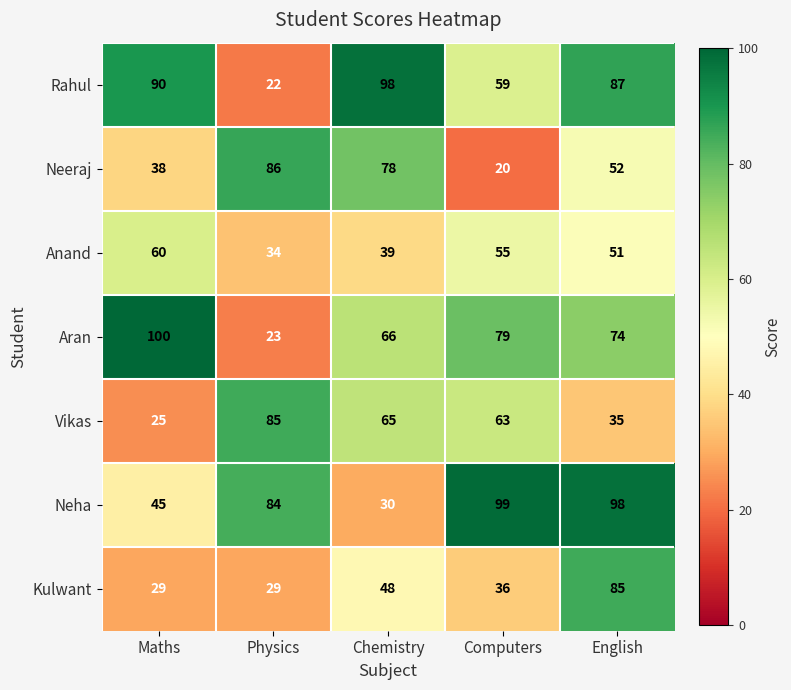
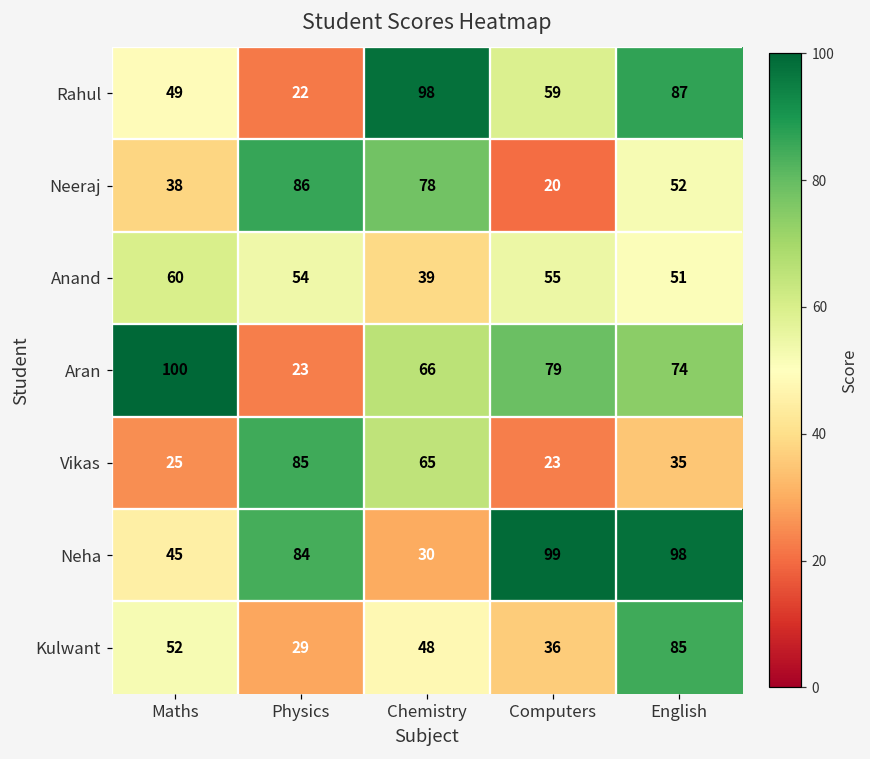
  {
    "Rahul": {
-     "Maths": 90,
+     "Maths": 49,
      "Physics": 22,
      "Chemistry": 98,
      "Computers": 59,
      "English": 87
    },
    "Neeraj": {
      "Maths": 38,
      "Physics": 86,
      "Chemistry": 78,
      "Computers": 20,
      "English": 52
    },
    "Anand": {
      "Maths": 60,
-     "Physics": 34,
+     "Physics": 54,
      "Chemistry": 39,
      "Computers": 55,
      "English": 51
    },
    "Aran": {
      "Maths": 100,
      "Physics": 23,
      "Chemistry": 66,
      "Computers": 79,
      "English": 74
    },
    "Vikas": {
      "Maths": 25,
      "Physics": 85,
      "Chemistry": 65,
-     "Computers": 63,
+     "Computers": 23,
      "English": 35
    },
    "Neha": {
      "Maths": 45,
      "Physics": 84,
      "Chemistry": 30,
      "Computers": 99,
      "English": 98
    },
    "Kulwant": {
-     "Maths": 29,
+     "Maths": 52,
      "Physics": 29,
      "Chemistry": 48,
      "Computers": 36,
      "English": 85
    }
  }
